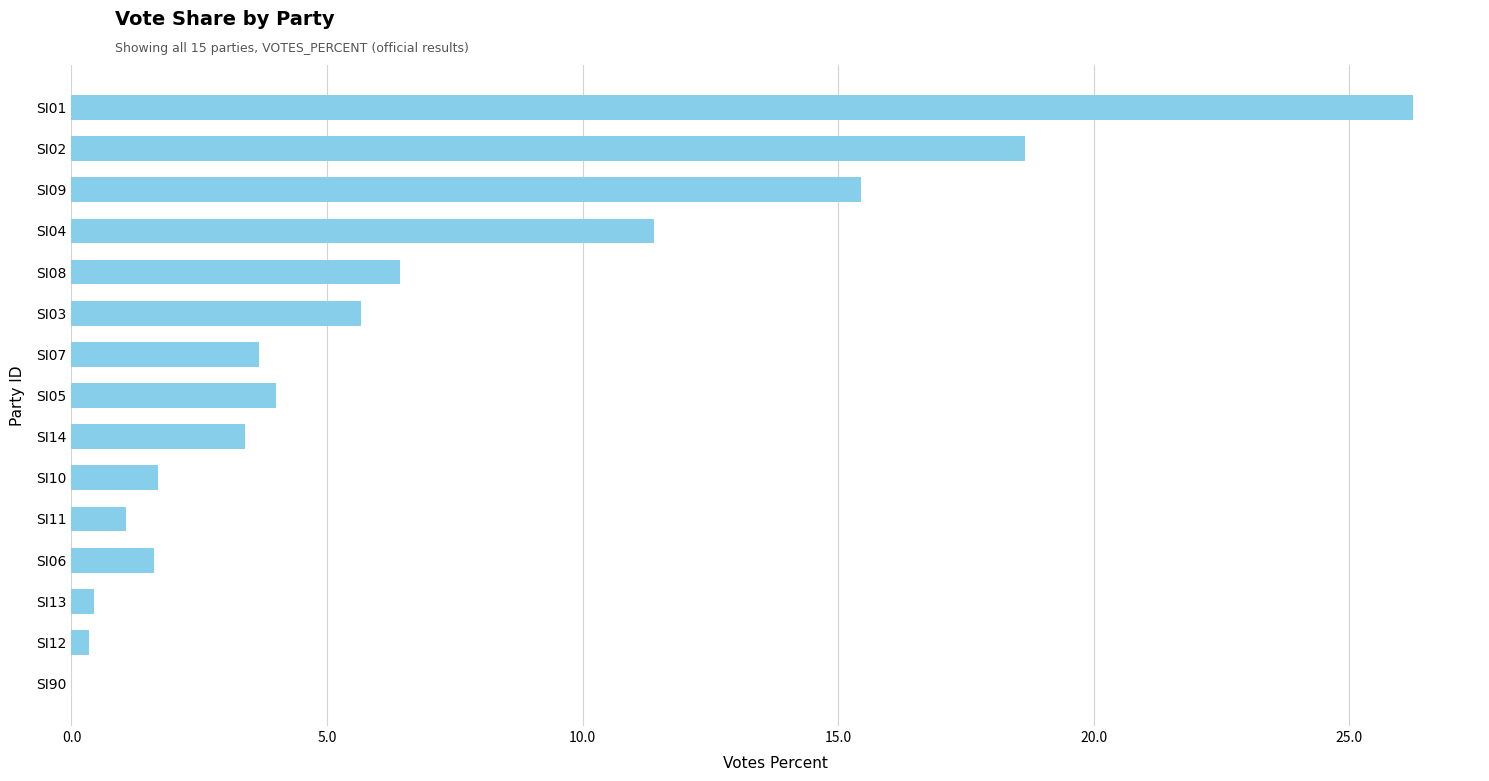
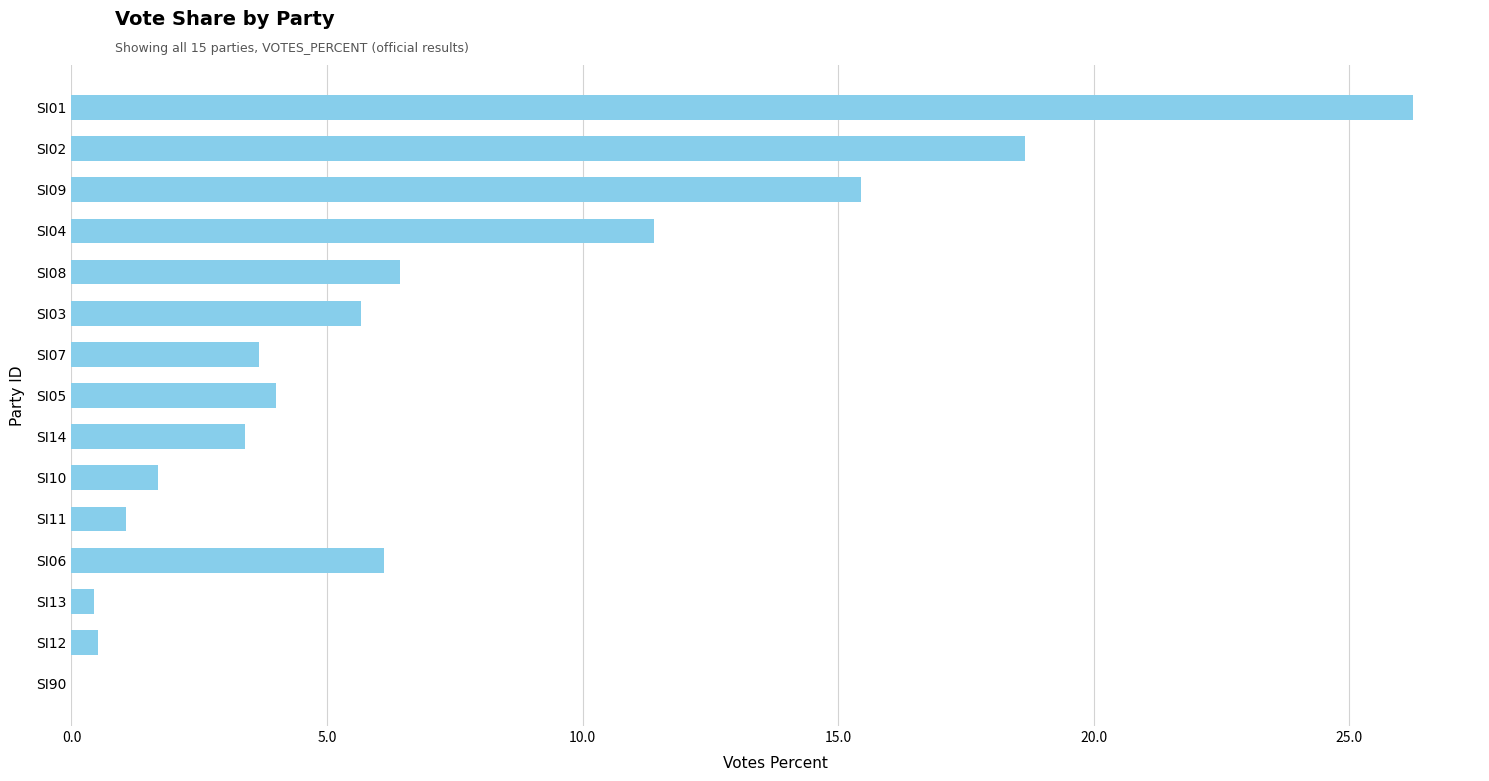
  {
    "SI01": 26.3,
    "SI02": 18.7,
    "SI09": 15.4,
    "SI04": 11.4,
    "SI08": 6.4,
    "SI03": 5.7,
    "SI07": 3.7,
    "SI05": 4.0,
    "SI14": 3.4,
    "SI10": 1.7,
    "SI11": 1.1,
-   "SI06": 1.6,
+   "SI06": 6.1,
    "SI13": 0.5,
-   "SI12": 0.4,
+   "SI12": 0.5,
    "SI90": 0.0
  }
